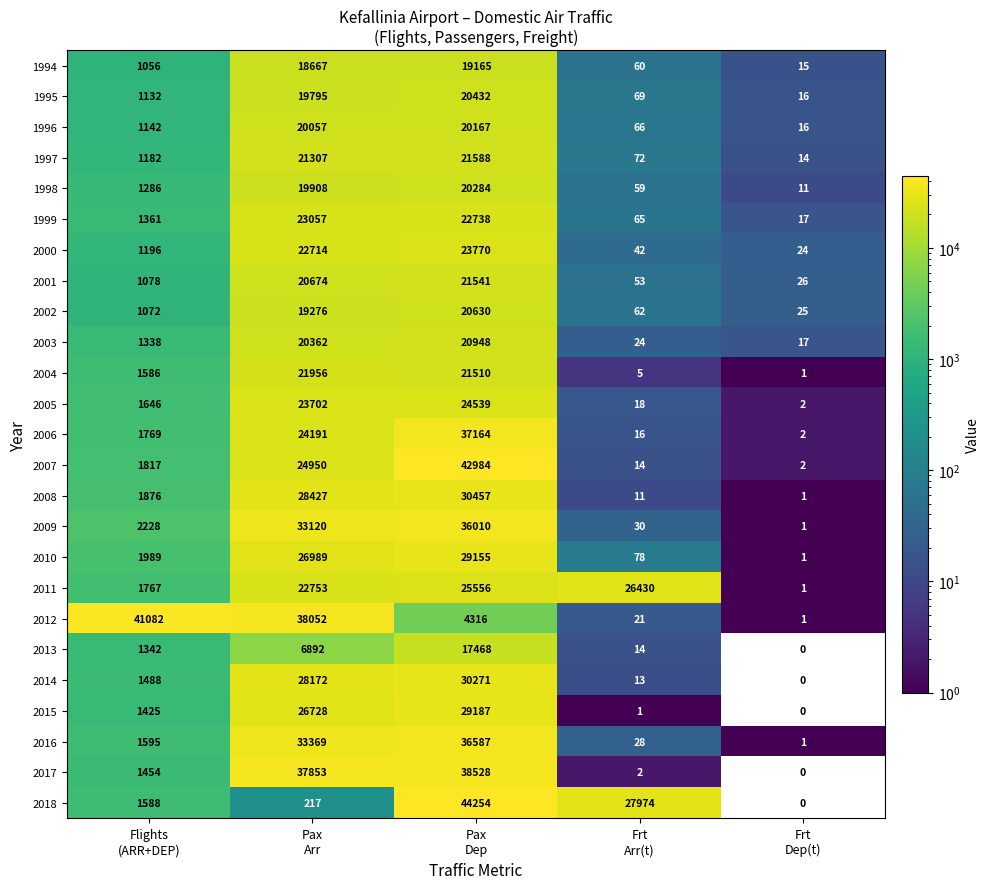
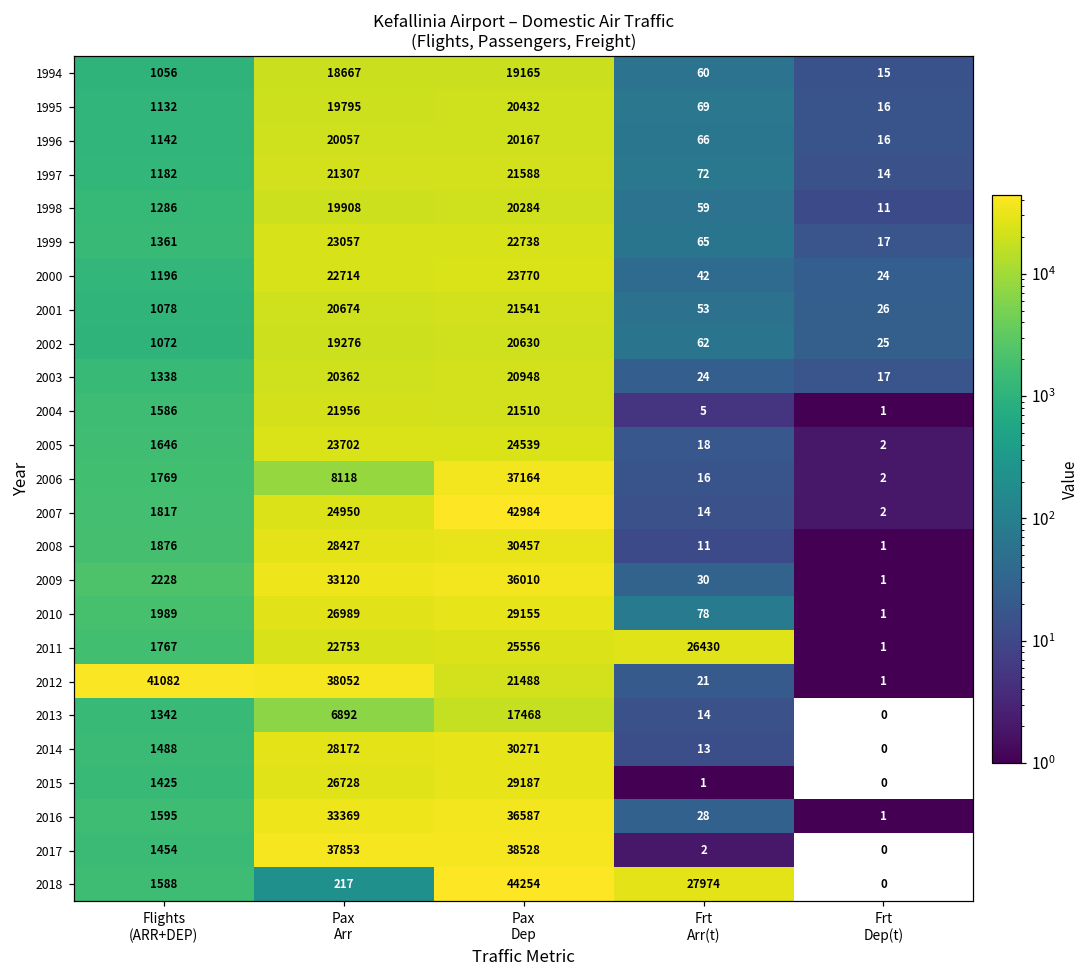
  {
    "1994": {
      "Flights (ARR+DEP)": 1056,
      "Pax Arr": 18667,
      "Pax Dep": 19165,
      "Frt Arr(t)": 60,
      "Frt Dep(t)": 15
    },
    "1995": {
      "Flights (ARR+DEP)": 1132,
      "Pax Arr": 19795,
      "Pax Dep": 20432,
      "Frt Arr(t)": 69,
      "Frt Dep(t)": 16
    },
    "1996": {
      "Flights (ARR+DEP)": 1142,
      "Pax Arr": 20057,
      "Pax Dep": 20167,
      "Frt Arr(t)": 66,
      "Frt Dep(t)": 16
    },
    "1997": {
      "Flights (ARR+DEP)": 1182,
      "Pax Arr": 21307,
      "Pax Dep": 21588,
      "Frt Arr(t)": 72,
      "Frt Dep(t)": 14
    },
    "1998": {
      "Flights (ARR+DEP)": 1286,
      "Pax Arr": 19908,
      "Pax Dep": 20284,
      "Frt Arr(t)": 59,
      "Frt Dep(t)": 11
    },
    "1999": {
      "Flights (ARR+DEP)": 1361,
      "Pax Arr": 23057,
      "Pax Dep": 22738,
      "Frt Arr(t)": 65,
      "Frt Dep(t)": 17
    },
    "2000": {
      "Flights (ARR+DEP)": 1196,
      "Pax Arr": 22714,
      "Pax Dep": 23770,
      "Frt Arr(t)": 42,
      "Frt Dep(t)": 24
    },
    "2001": {
      "Flights (ARR+DEP)": 1078,
      "Pax Arr": 20674,
      "Pax Dep": 21541,
      "Frt Arr(t)": 53,
      "Frt Dep(t)": 26
    },
    "2002": {
      "Flights (ARR+DEP)": 1072,
      "Pax Arr": 19276,
      "Pax Dep": 20630,
      "Frt Arr(t)": 62,
      "Frt Dep(t)": 25
    },
    "2003": {
      "Flights (ARR+DEP)": 1338,
      "Pax Arr": 20362,
      "Pax Dep": 20948,
      "Frt Arr(t)": 24,
      "Frt Dep(t)": 17
    },
    "2004": {
      "Flights (ARR+DEP)": 1586,
      "Pax Arr": 21956,
      "Pax Dep": 21510,
      "Frt Arr(t)": 5,
      "Frt Dep(t)": 1
    },
    "2005": {
      "Flights (ARR+DEP)": 1646,
      "Pax Arr": 23702,
      "Pax Dep": 24539,
      "Frt Arr(t)": 18,
      "Frt Dep(t)": 2
    },
    "2006": {
      "Flights (ARR+DEP)": 1769,
-     "Pax Arr": 24191,
+     "Pax Arr": 8118,
      "Pax Dep": 37164,
      "Frt Arr(t)": 16,
      "Frt Dep(t)": 2
    },
    "2007": {
      "Flights (ARR+DEP)": 1817,
      "Pax Arr": 24950,
      "Pax Dep": 42984,
      "Frt Arr(t)": 14,
      "Frt Dep(t)": 2
    },
    "2008": {
      "Flights (ARR+DEP)": 1876,
      "Pax Arr": 28427,
      "Pax Dep": 30457,
      "Frt Arr(t)": 11,
      "Frt Dep(t)": 1
    },
    "2009": {
      "Flights (ARR+DEP)": 2228,
      "Pax Arr": 33120,
      "Pax Dep": 36010,
      "Frt Arr(t)": 30,
      "Frt Dep(t)": 1
    },
    "2010": {
      "Flights (ARR+DEP)": 1989,
      "Pax Arr": 26989,
      "Pax Dep": 29155,
      "Frt Arr(t)": 78,
      "Frt Dep(t)": 1
    },
    "2011": {
      "Flights (ARR+DEP)": 1767,
      "Pax Arr": 22753,
      "Pax Dep": 25556,
      "Frt Arr(t)": 26430,
      "Frt Dep(t)": 1
    },
    "2012": {
      "Flights (ARR+DEP)": 41082,
      "Pax Arr": 38052,
-     "Pax Dep": 4316,
+     "Pax Dep": 21488,
      "Frt Arr(t)": 21,
      "Frt Dep(t)": 1
    },
    "2013": {
      "Flights (ARR+DEP)": 1342,
      "Pax Arr": 6892,
      "Pax Dep": 17468,
      "Frt Arr(t)": 14,
      "Frt Dep(t)": 0
    },
    "2014": {
      "Flights (ARR+DEP)": 1488,
      "Pax Arr": 28172,
      "Pax Dep": 30271,
      "Frt Arr(t)": 13,
      "Frt Dep(t)": 0
    },
    "2015": {
      "Flights (ARR+DEP)": 1425,
      "Pax Arr": 26728,
      "Pax Dep": 29187,
      "Frt Arr(t)": 1,
      "Frt Dep(t)": 0
    },
    "2016": {
      "Flights (ARR+DEP)": 1595,
      "Pax Arr": 33369,
      "Pax Dep": 36587,
      "Frt Arr(t)": 28,
      "Frt Dep(t)": 1
    },
    "2017": {
      "Flights (ARR+DEP)": 1454,
      "Pax Arr": 37853,
      "Pax Dep": 38528,
      "Frt Arr(t)": 2,
      "Frt Dep(t)": 0
    },
    "2018": {
      "Flights (ARR+DEP)": 1588,
      "Pax Arr": 217,
      "Pax Dep": 44254,
      "Frt Arr(t)": 27974,
      "Frt Dep(t)": 0
    }
  }
